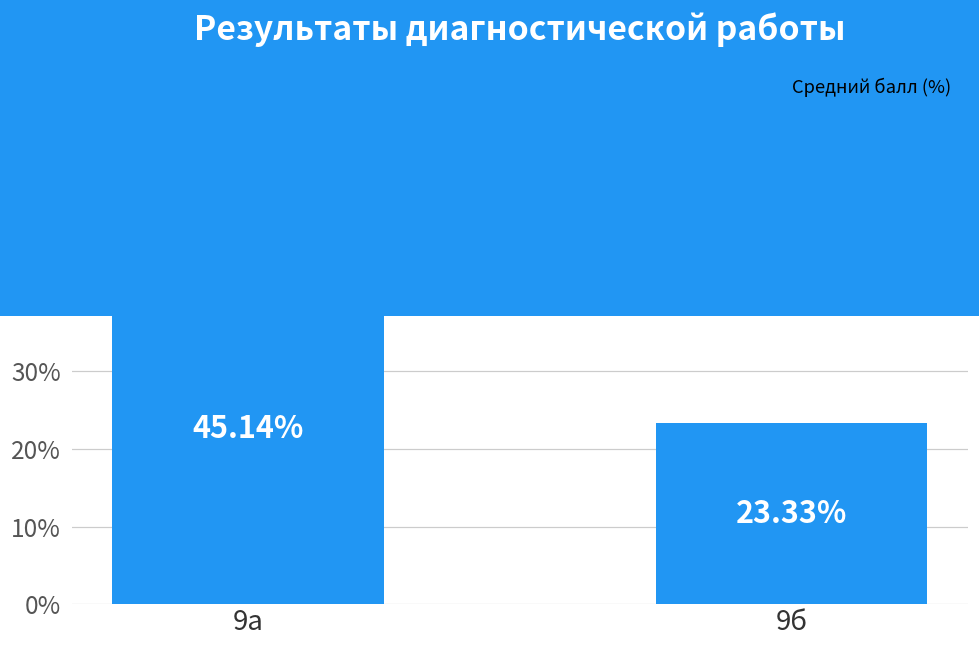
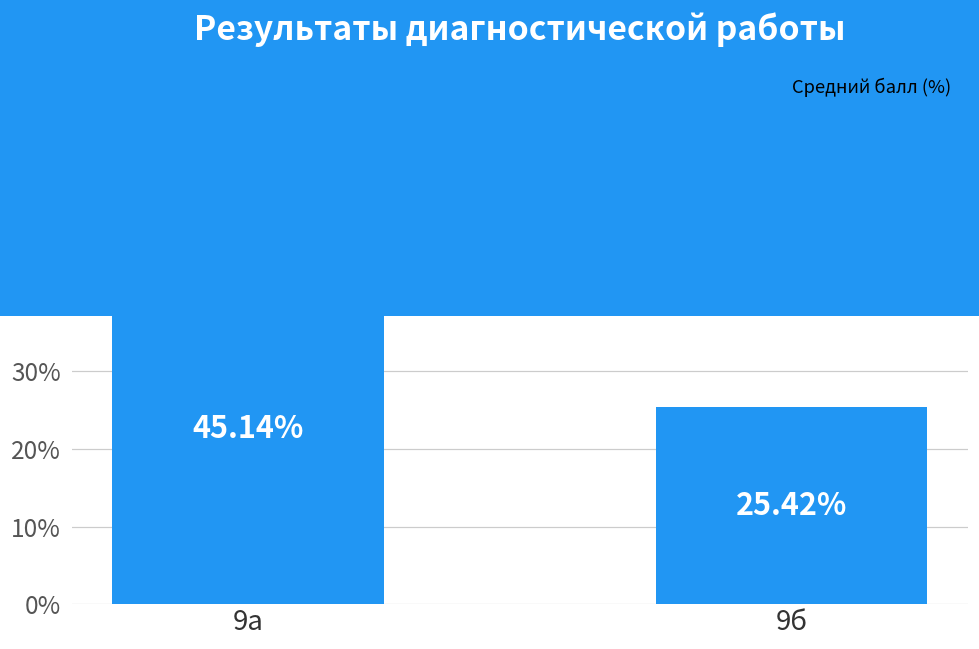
  {
    "9а": "45.14%",
-   "9б": "23.33%"
+   "9б": "25.42%"
  }
